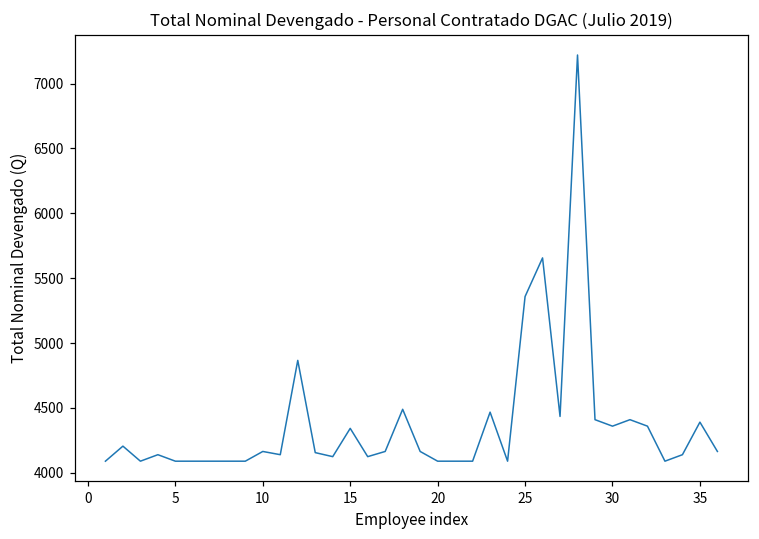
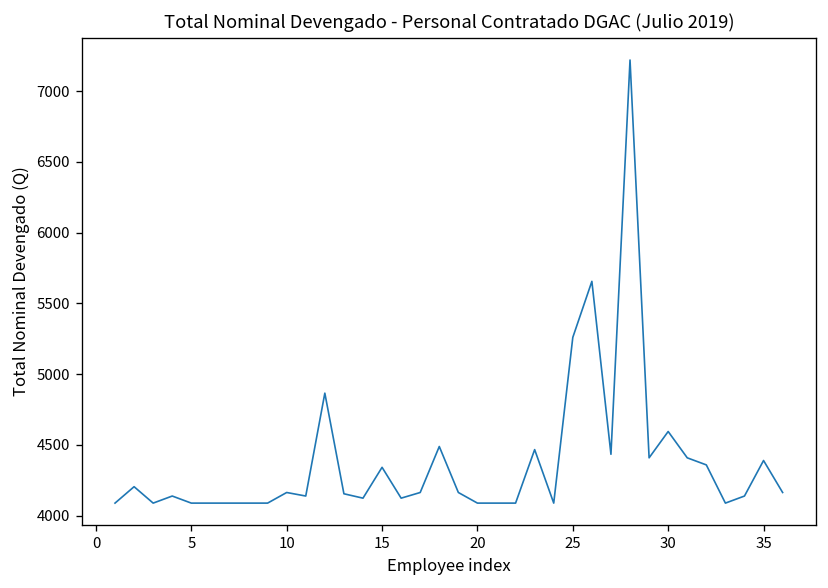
  {
    "5": 4090,
    "10": 4160,
    "15": 4340,
    "20": 4090,
-   "25": 5360,
-   "30": 4360,
+   "25": 5260,
+   "30": 4600,
    "35": 4390
  }
